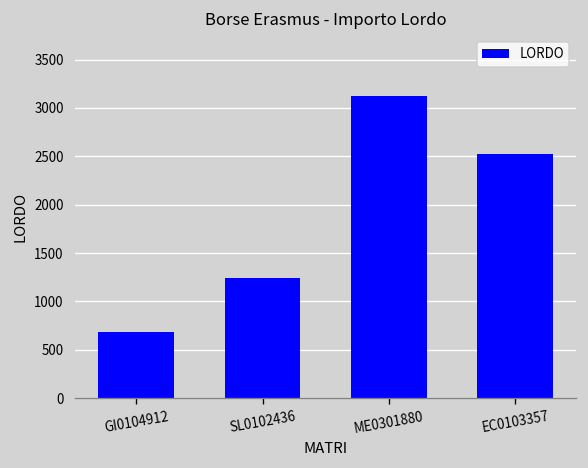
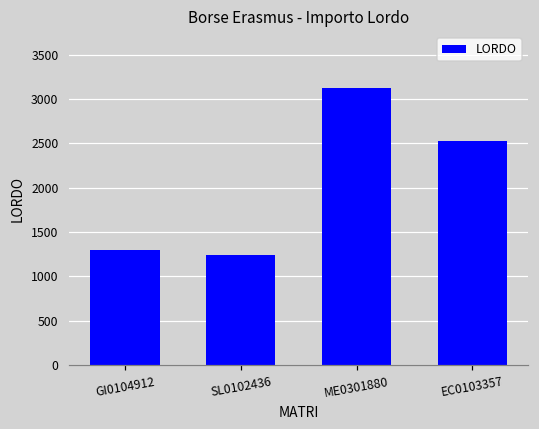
  {
-   "GI0104912": 700,
+   "GI0104912": 1300,
    "SL0102436": 1200,
    "ME0301880": 3100,
    "EC0103357": 2500
  }
